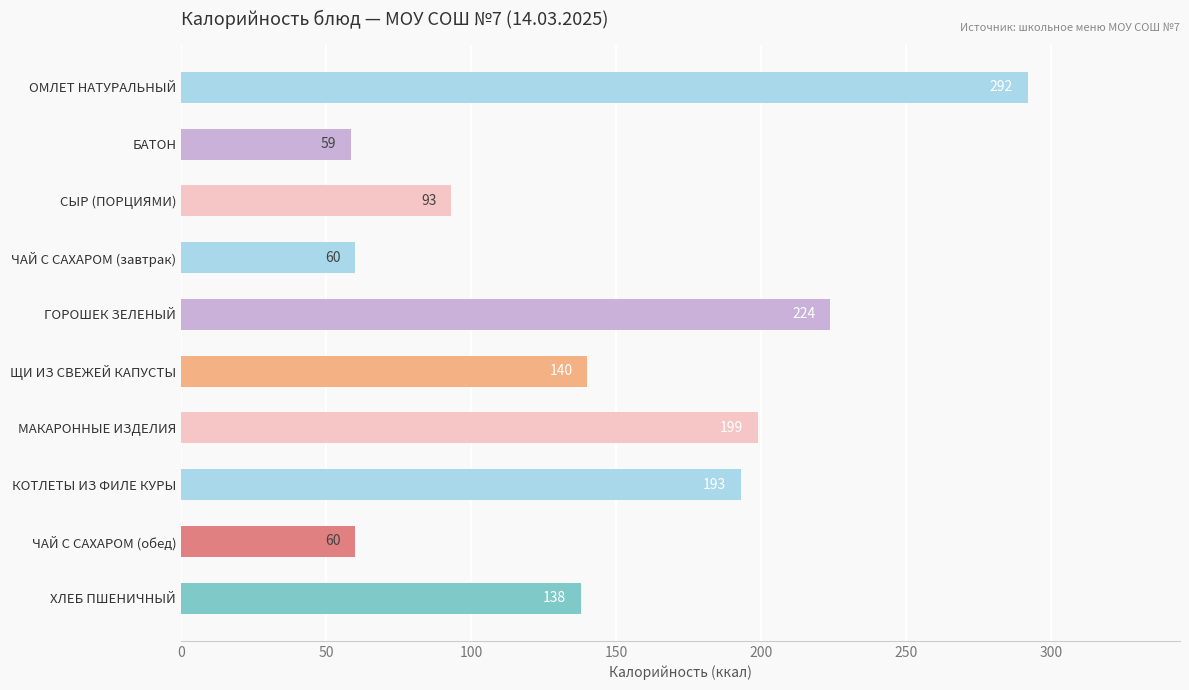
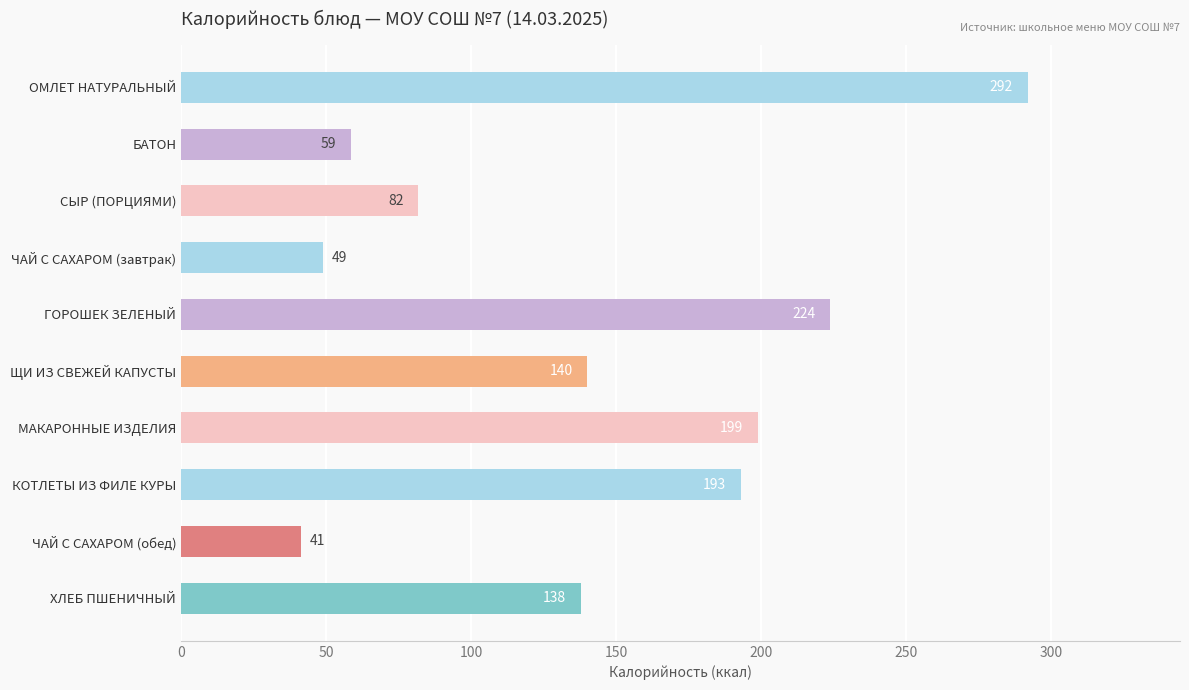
  {
    "ОМЛЕТ НАТУРАЛЬНЫЙ": 292,
    "БАТОН": 59,
-   "СЫР (ПОРЦИЯМИ)": 93,
-   "ЧАЙ С САХАРОМ (завтрак)": 60,
+   "СЫР (ПОРЦИЯМИ)": 82,
+   "ЧАЙ С САХАРОМ (завтрак)": 49,
    "ГОРОШЕК ЗЕЛЕНЫЙ": 224,
    "ЩИ ИЗ СВЕЖЕЙ КАПУСТЫ": 140,
    "МАКАРОННЫЕ ИЗДЕЛИЯ": 199,
    "КОТЛЕТЫ ИЗ ФИЛЕ КУРЫ": 193,
-   "ЧАЙ С САХАРОМ (обед)": 60,
+   "ЧАЙ С САХАРОМ (обед)": 41,
    "ХЛЕБ ПШЕНИЧНЫЙ": 138
  }
